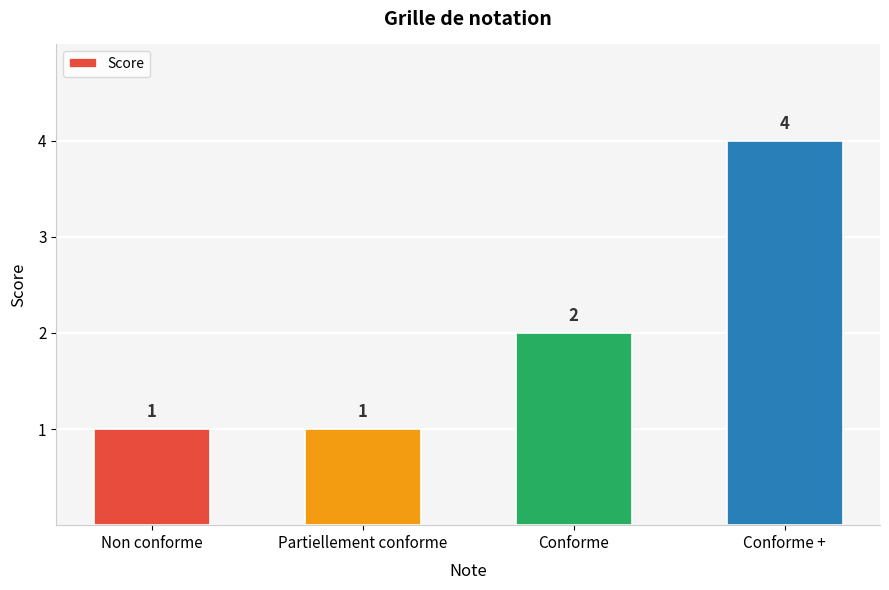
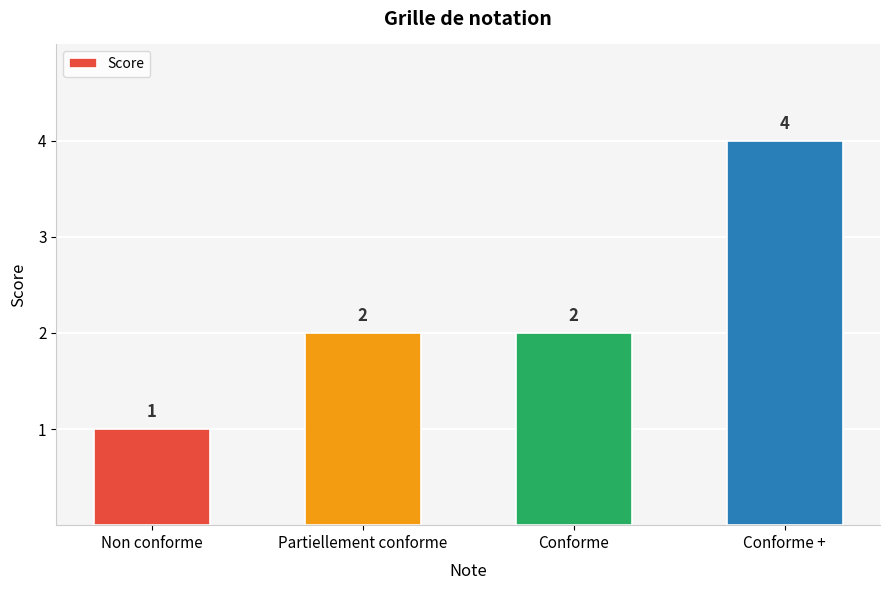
  {
    "Non conforme": 1,
-   "Partiellement conforme": 1,
+   "Partiellement conforme": 2,
    "Conforme": 2,
    "Conforme +": 4
  }
